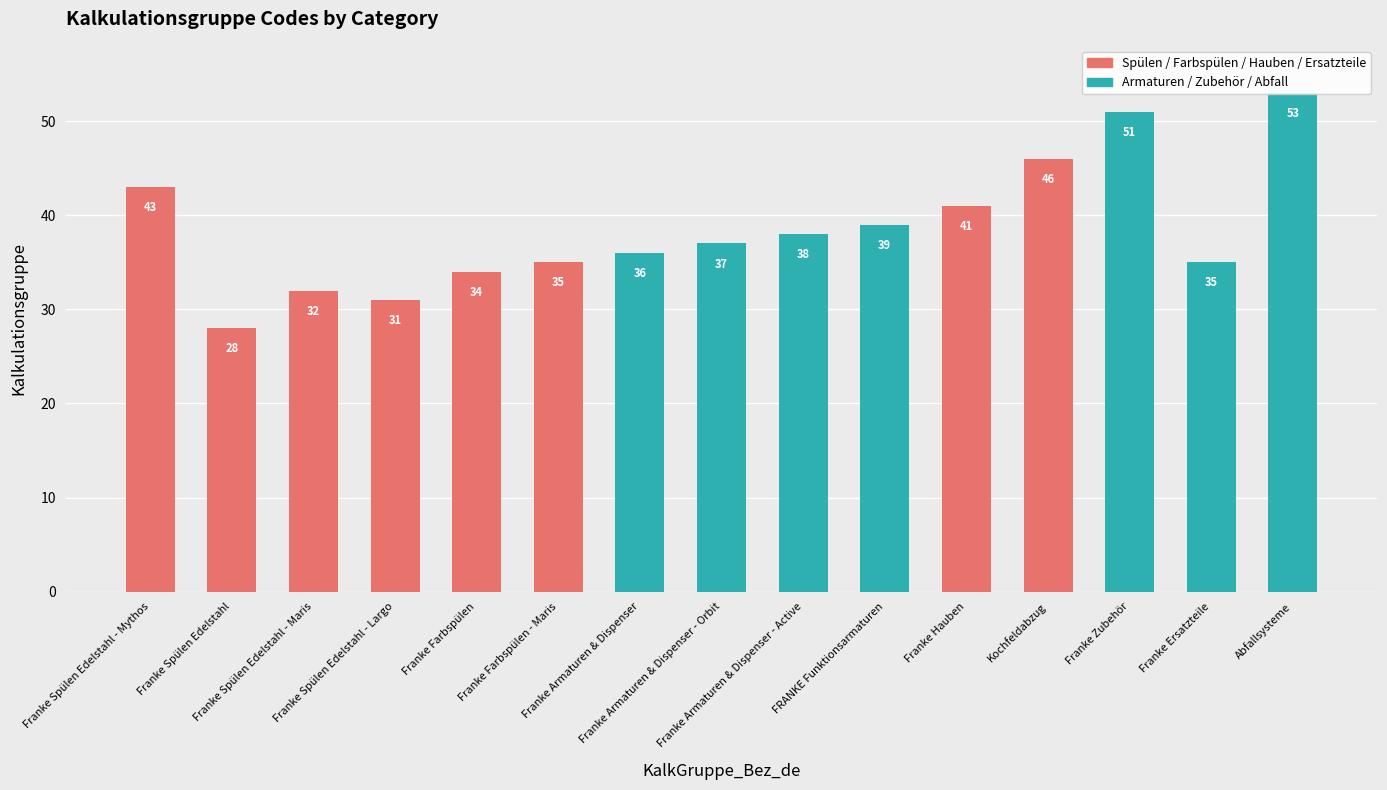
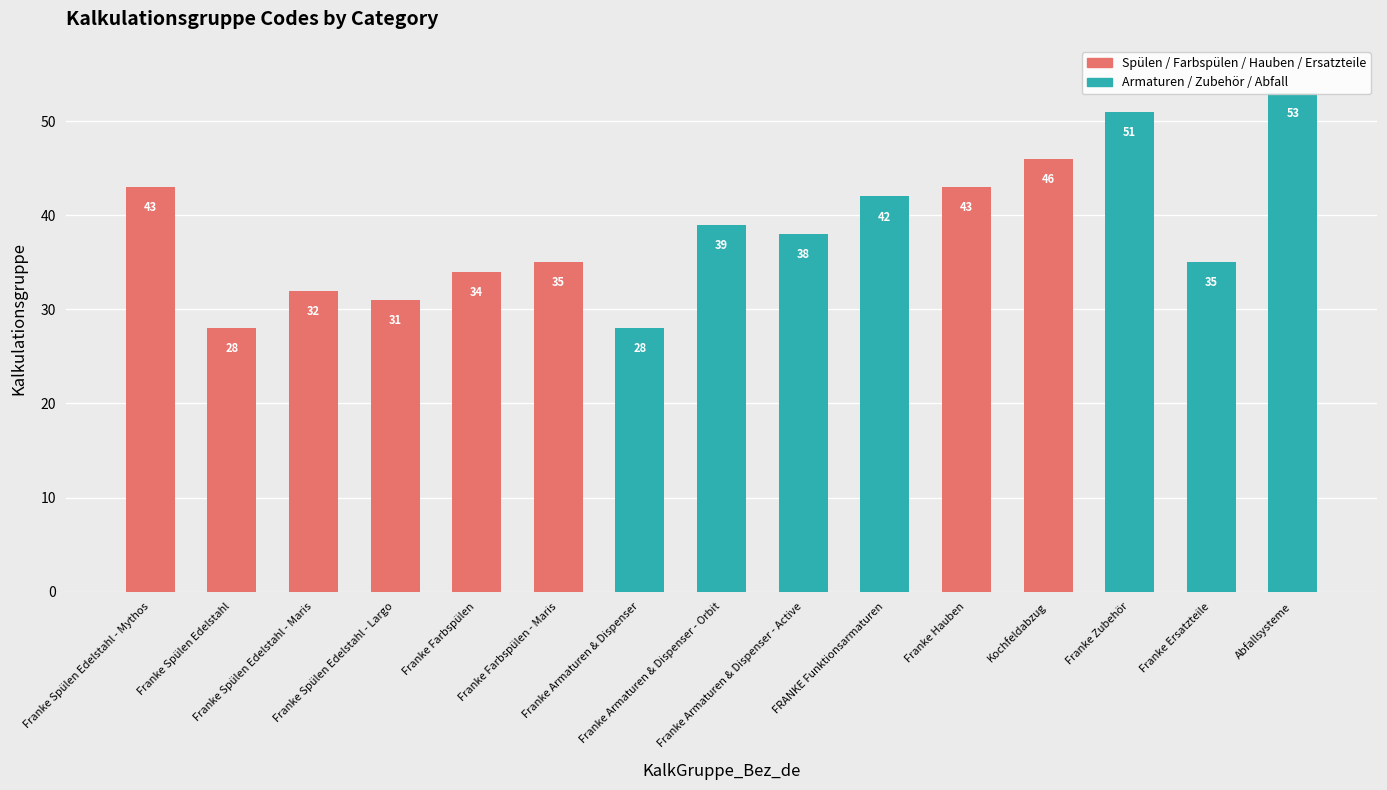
  {
    "Franke Spülen Edelstahl - Mythos": 43,
    "Franke Spülen Edelstahl": 28,
    "Franke Spülen Edelstahl - Maris": 32,
    "Franke Spülen Edelstahl - Largo": 31,
    "Franke Farbspülen": 34,
    "Franke Farbspülen - Maris": 35,
-   "Franke Armaturen & Dispenser": 36,
-   "Franke Armaturen & Dispenser - Orbit": 37,
+   "Franke Armaturen & Dispenser": 28,
+   "Franke Armaturen & Dispenser - Orbit": 39,
    "Franke Armaturen & Dispenser - Active": 38,
-   "FRANKE Funktionsarmaturen": 39,
-   "Franke Hauben": 41,
+   "FRANKE Funktionsarmaturen": 42,
+   "Franke Hauben": 43,
    "Kochfeldabzug": 46,
    "Franke Zubehör": 51,
    "Franke Ersatzteile": 35
  }
